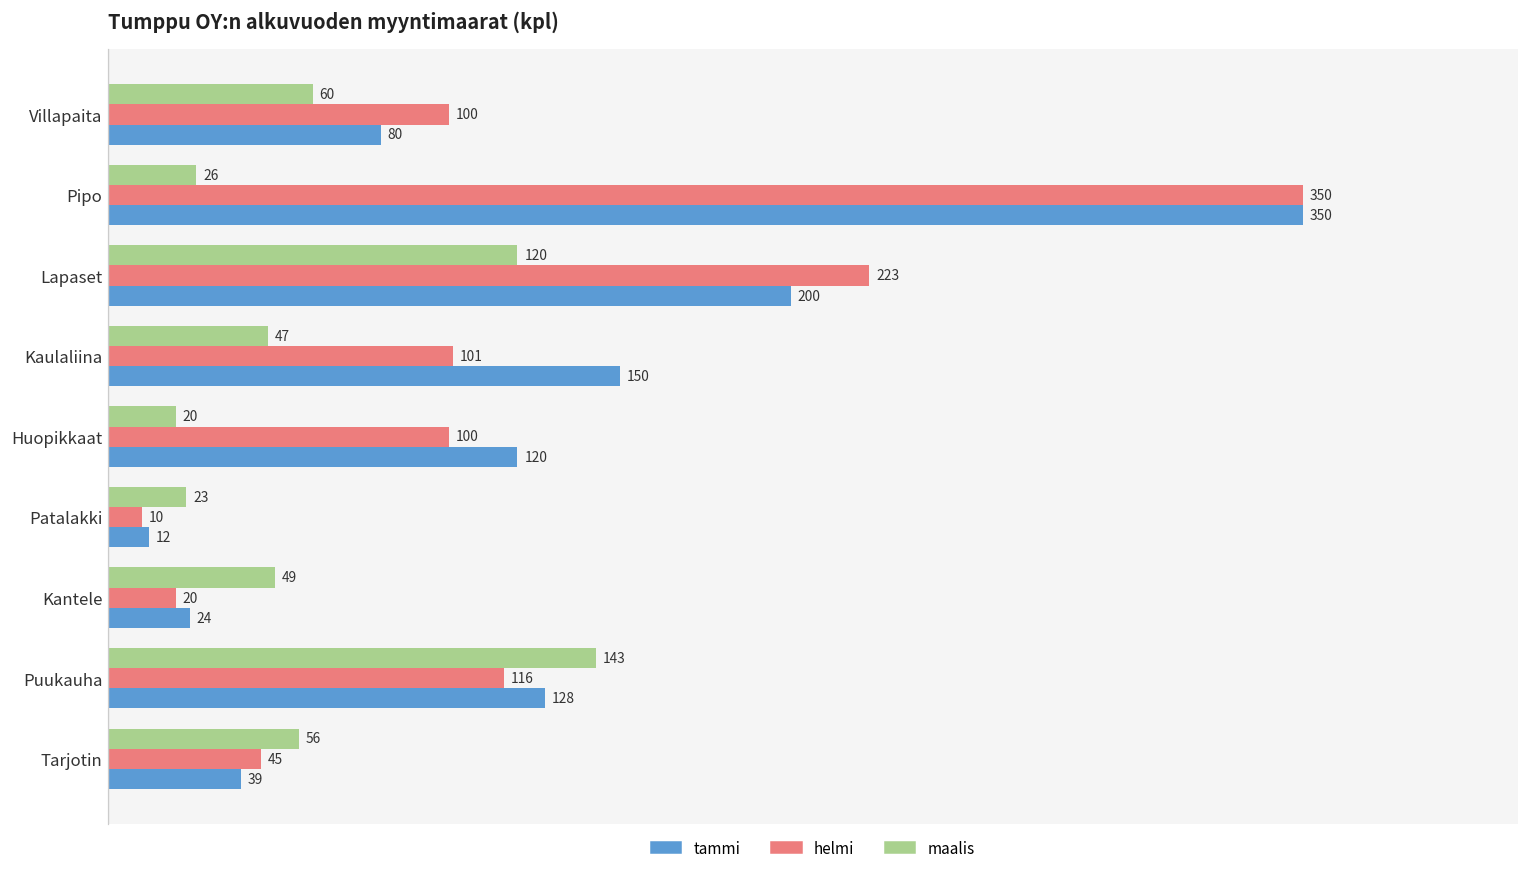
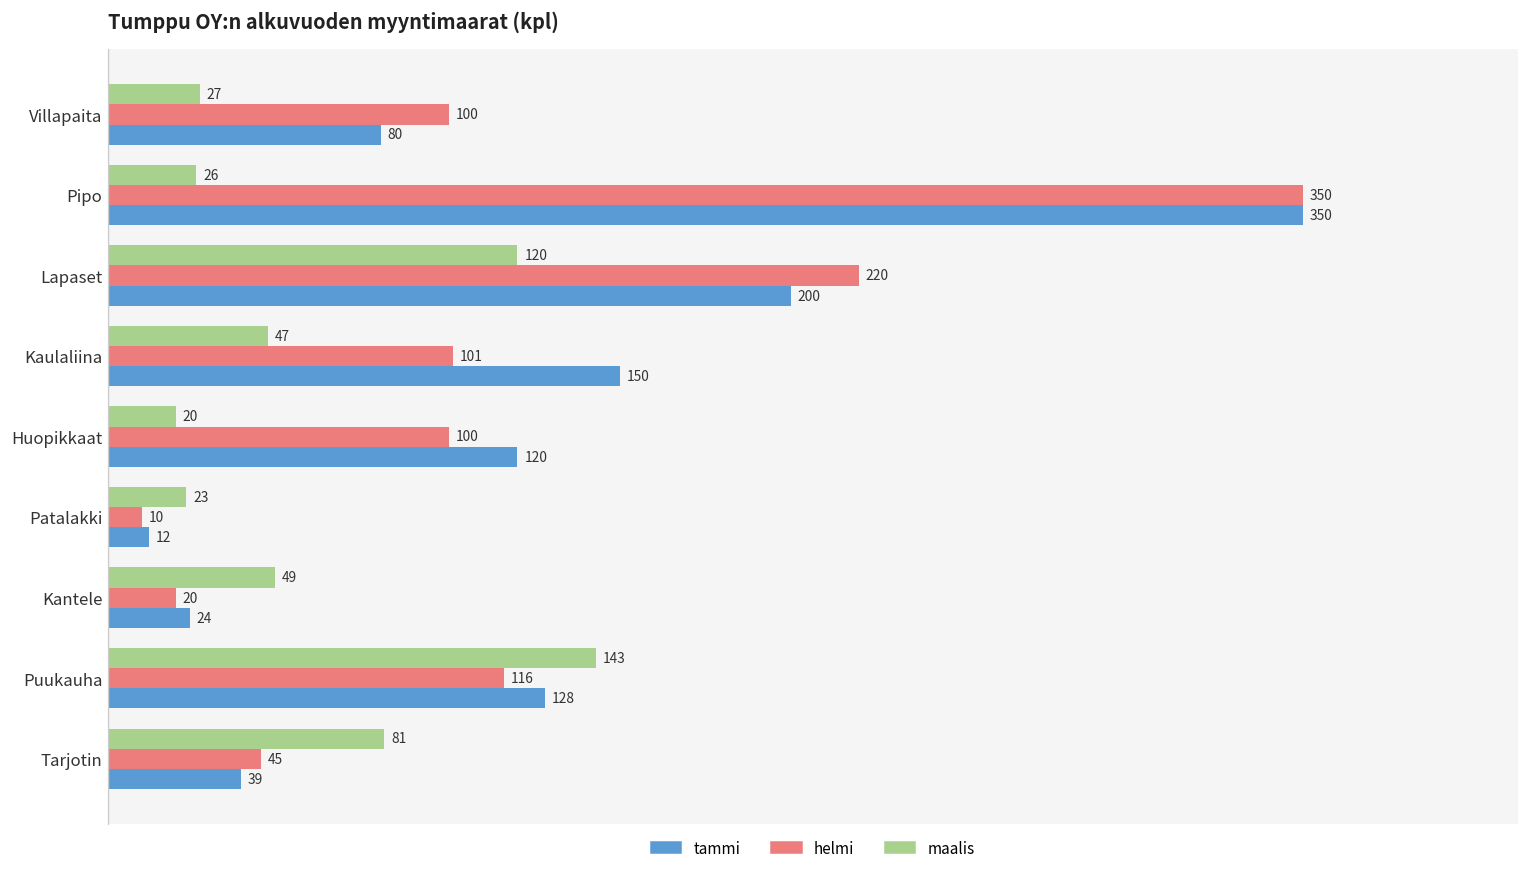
  {
    "tammi": {
      "Villapaita": 80,
      "Pipo": 350,
      "Lapaset": 200,
      "Kaulaliina": 150,
      "Huopikkaat": 120,
      "Patalakki": 12,
      "Kantele": 24,
      "Puukauha": 128,
      "Tarjotin": 39
    },
    "helmi": {
      "Villapaita": 100,
      "Pipo": 350,
-     "Lapaset": 223,
+     "Lapaset": 220,
      "Kaulaliina": 101,
      "Huopikkaat": 100,
      "Patalakki": 10,
      "Kantele": 20,
      "Puukauha": 116,
      "Tarjotin": 45
    },
    "maalis": {
-     "Villapaita": 60,
+     "Villapaita": 27,
      "Pipo": 26,
      "Lapaset": 120,
      "Kaulaliina": 47,
      "Huopikkaat": 20,
      "Patalakki": 23,
      "Kantele": 49,
      "Puukauha": 143,
-     "Tarjotin": 56
+     "Tarjotin": 81
    }
  }
